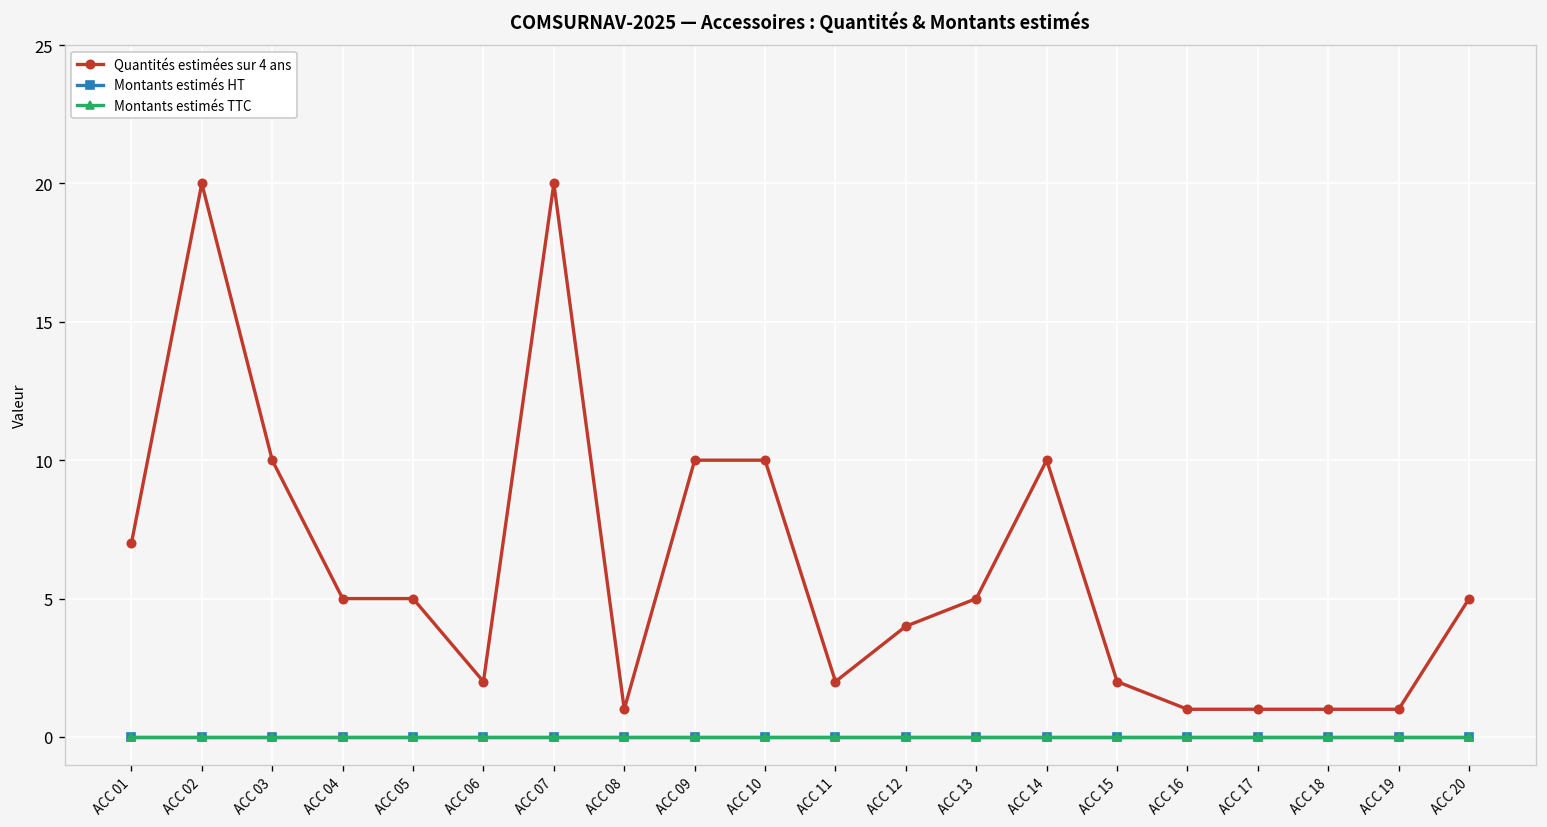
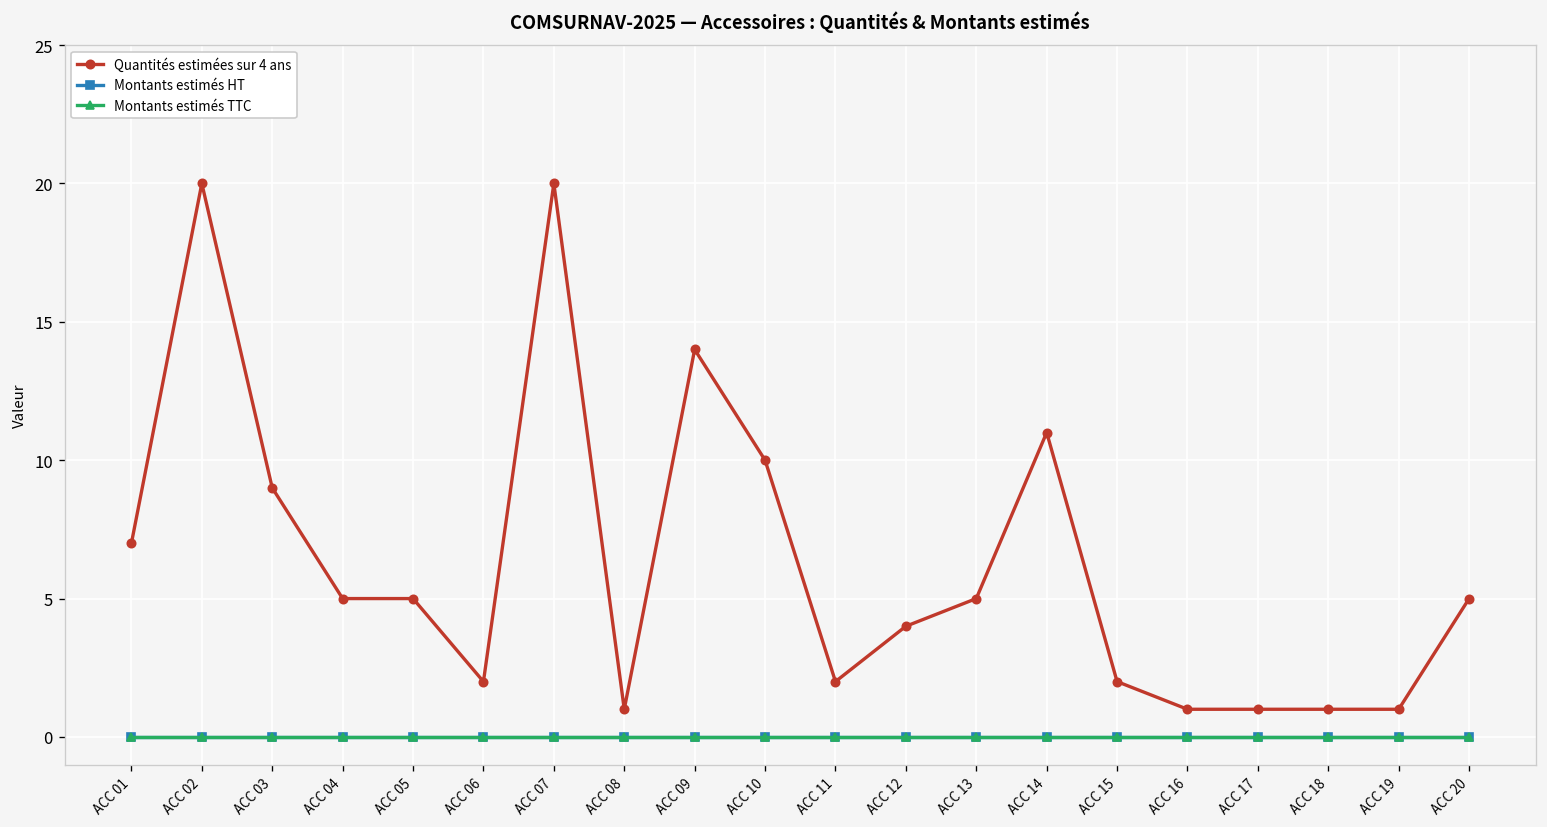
  {
    "Quantités estimées sur 4 ans": {
      "ACC 01": 7,
      "ACC 02": 20,
-     "ACC 03": 10,
+     "ACC 03": 9,
      "ACC 04": 5,
      "ACC 05": 5,
      "ACC 06": 2,
      "ACC 07": 20,
      "ACC 08": 1,
-     "ACC 09": 10,
+     "ACC 09": 14,
      "ACC 10": 10,
      "ACC 11": 2,
      "ACC 12": 4,
      "ACC 13": 5,
-     "ACC 14": 10,
+     "ACC 14": 11,
      "ACC 15": 2,
      "ACC 16": 1,
      "ACC 17": 1,
      "ACC 18": 1,
      "ACC 19": 1,
      "ACC 20": 5
    },
    "Montants estimés TTC": {
      "ACC 01": 0,
      "ACC 02": 0,
      "ACC 03": 0,
      "ACC 04": 0,
      "ACC 05": 0,
      "ACC 06": 0,
      "ACC 07": 0,
      "ACC 08": 0,
      "ACC 09": 0,
      "ACC 10": 0,
      "ACC 11": 0,
      "ACC 12": 0,
      "ACC 13": 0,
      "ACC 14": 0,
      "ACC 15": 0,
      "ACC 16": 0,
      "ACC 17": 0,
      "ACC 18": 0,
      "ACC 19": 0,
      "ACC 20": 0
    }
  }
